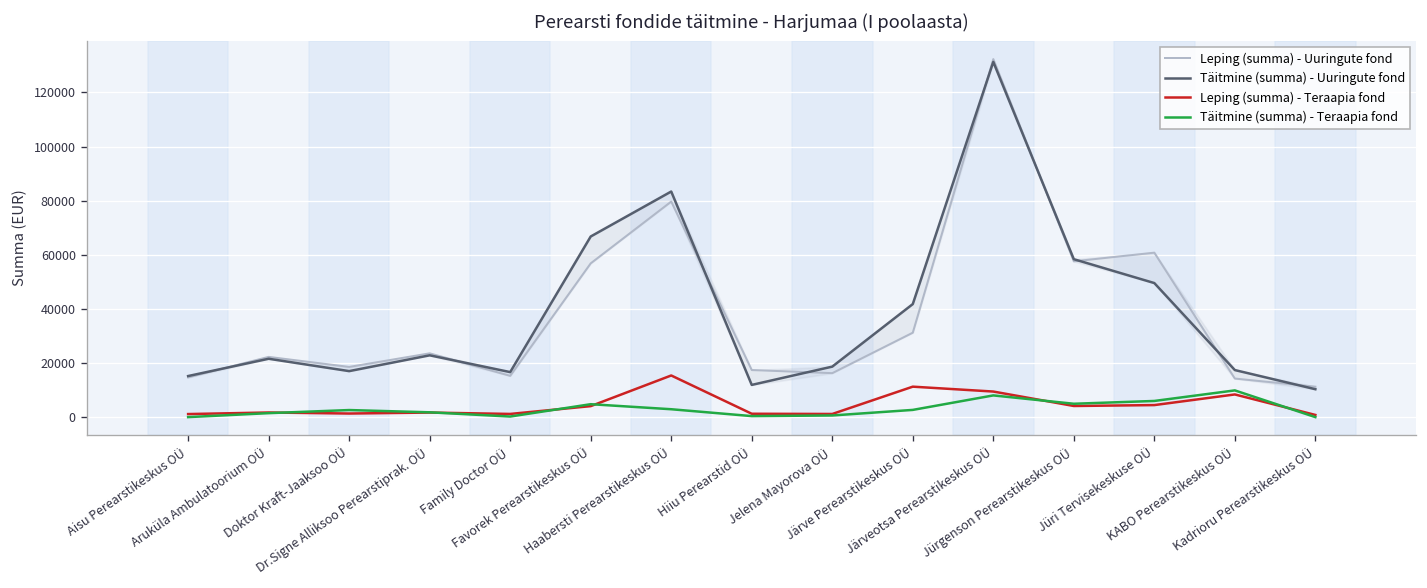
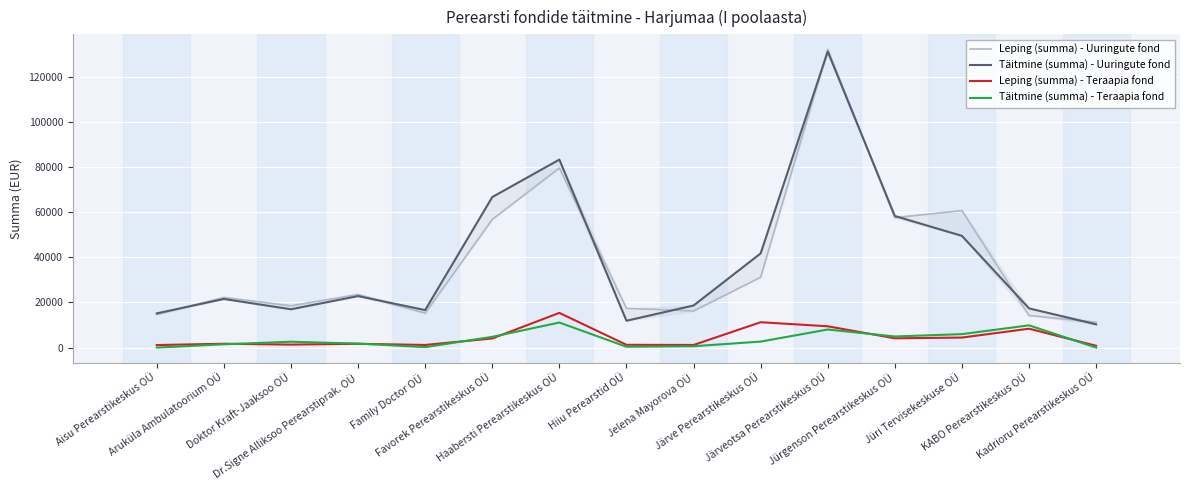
  {
    "Täitmine (summa) - Uuringute fond": {
      "Doktor Kraft-Jaaksoo OÜ": 17000,
      "Hiiu Perearstid OÜ": 12000,
      "Jüri Tervisekeskuse OÜ": 50000
    },
    "Leping (summa) - Teraapia fond": {
      "Doktor Kraft-Jaaksoo OÜ": 1000,
      "Haabersti Perearstikeskus OÜ": 15000,
      "Järve Perearstikeskus OÜ": 11000,
      "Järveotsa Perearstikeskus OÜ": 9000,
      "Jüri Tervisekeskuse OÜ": 4000,
      "KABO Perearstikeskus OÜ": 8000
    },
    "Täitmine (summa) - Teraapia fond": {
      "Doktor Kraft-Jaaksoo OÜ": 3000,
-     "Haabersti Perearstikeskus OÜ": 3000,
+     "Haabersti Perearstikeskus OÜ": 11000,
      "Järve Perearstikeskus OÜ": 3000,
      "Järveotsa Perearstikeskus OÜ": 8000,
      "Jüri Tervisekeskuse OÜ": 6000,
      "KABO Perearstikeskus OÜ": 10000
    }
  }
